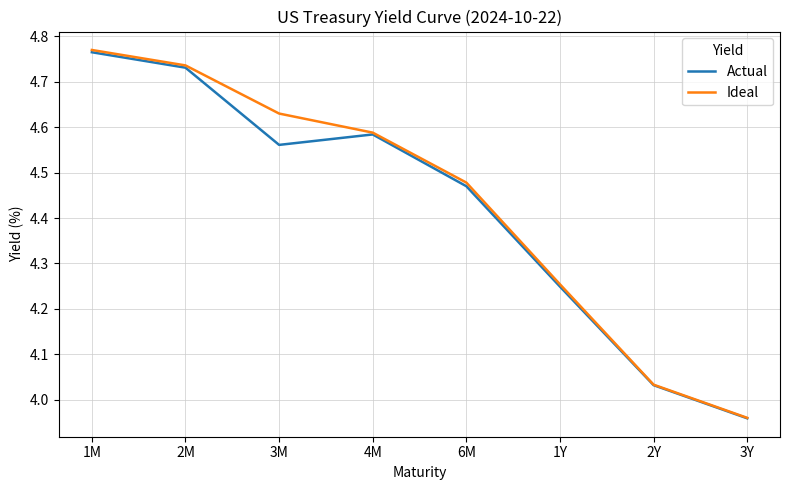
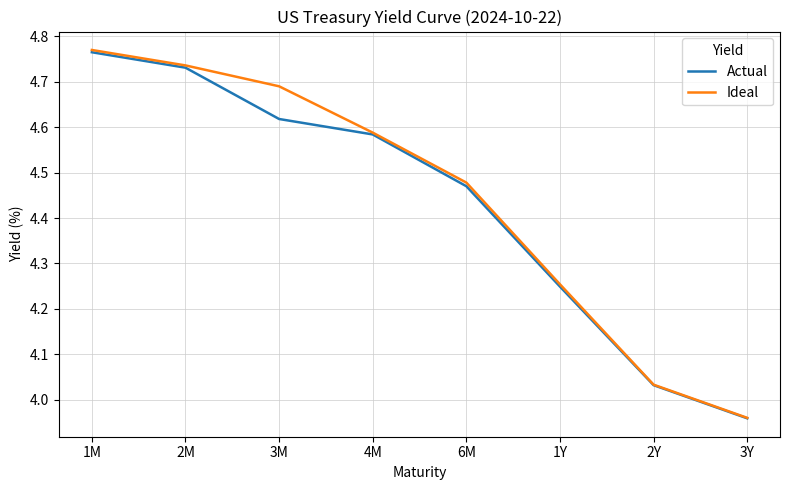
  {
    "Actual": {
-     "3M": 4.56,
+     "3M": 4.62,
      "6M": 4.47
    },
    "Ideal": {
-     "3M": 4.63,
+     "3M": 4.69,
      "6M": 4.48
    }
  }
